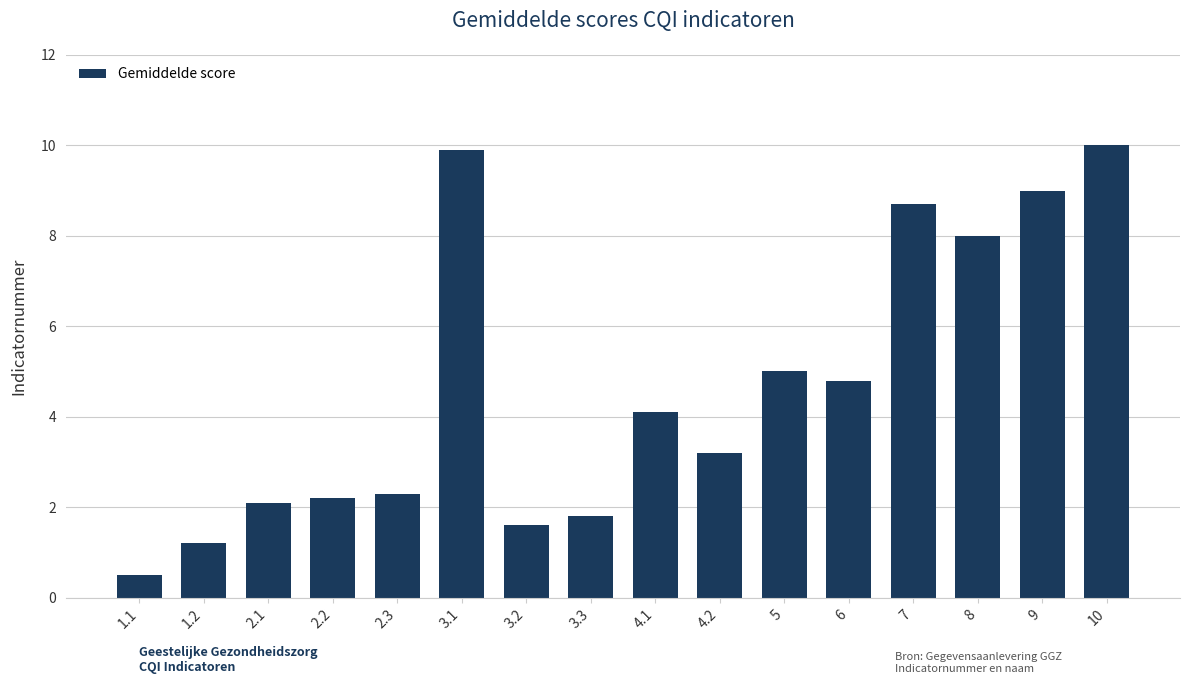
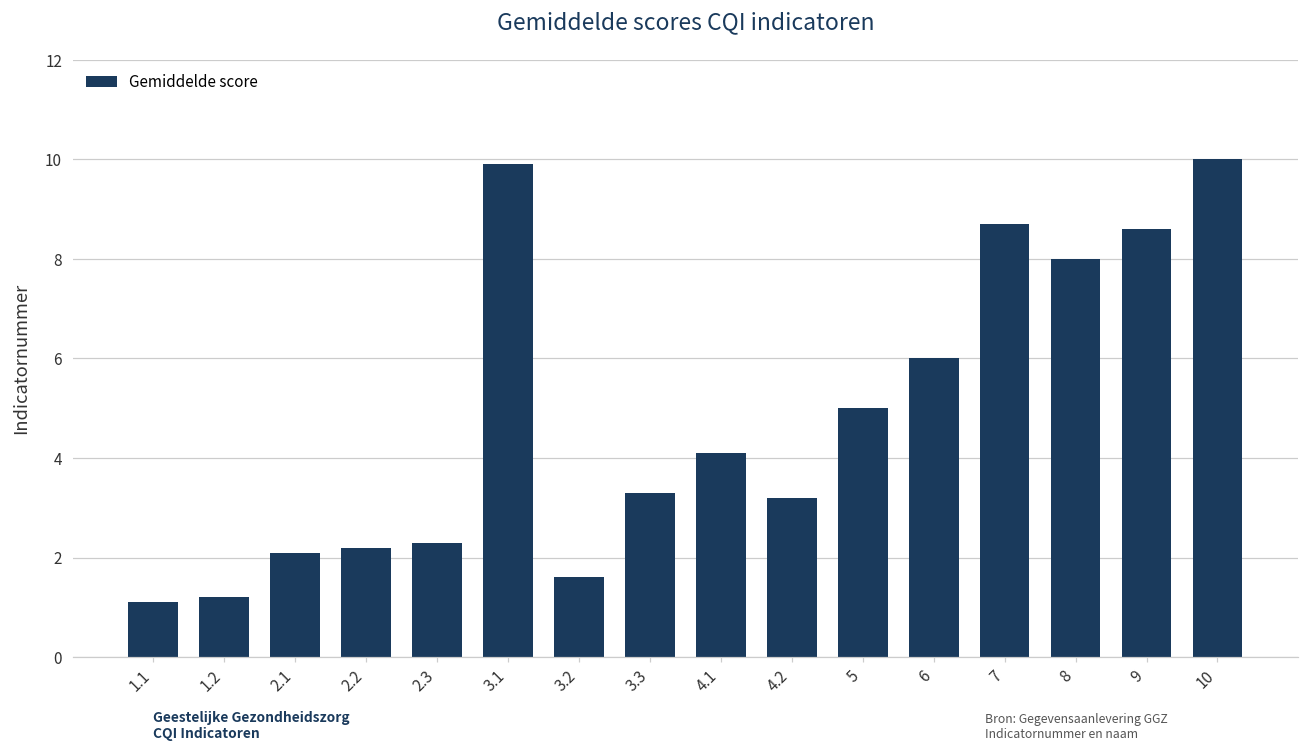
  {
-   "1.1": 0.5,
+   "1.1": 1.1,
    "1.2": 1.2,
    "2.1": 2.1,
    "2.2": 2.2,
    "2.3": 2.3,
    "3.1": 9.9,
    "3.2": 1.6,
-   "3.3": 1.8,
+   "3.3": 3.3,
    "4.1": 4.1,
    "4.2": 3.2,
    "5": 5.0,
-   "6": 4.8,
+   "6": 6.0,
    "7": 8.7,
    "8": 8.0,
-   "9": 9.0,
+   "9": 8.6,
    "10": 10.0
  }
